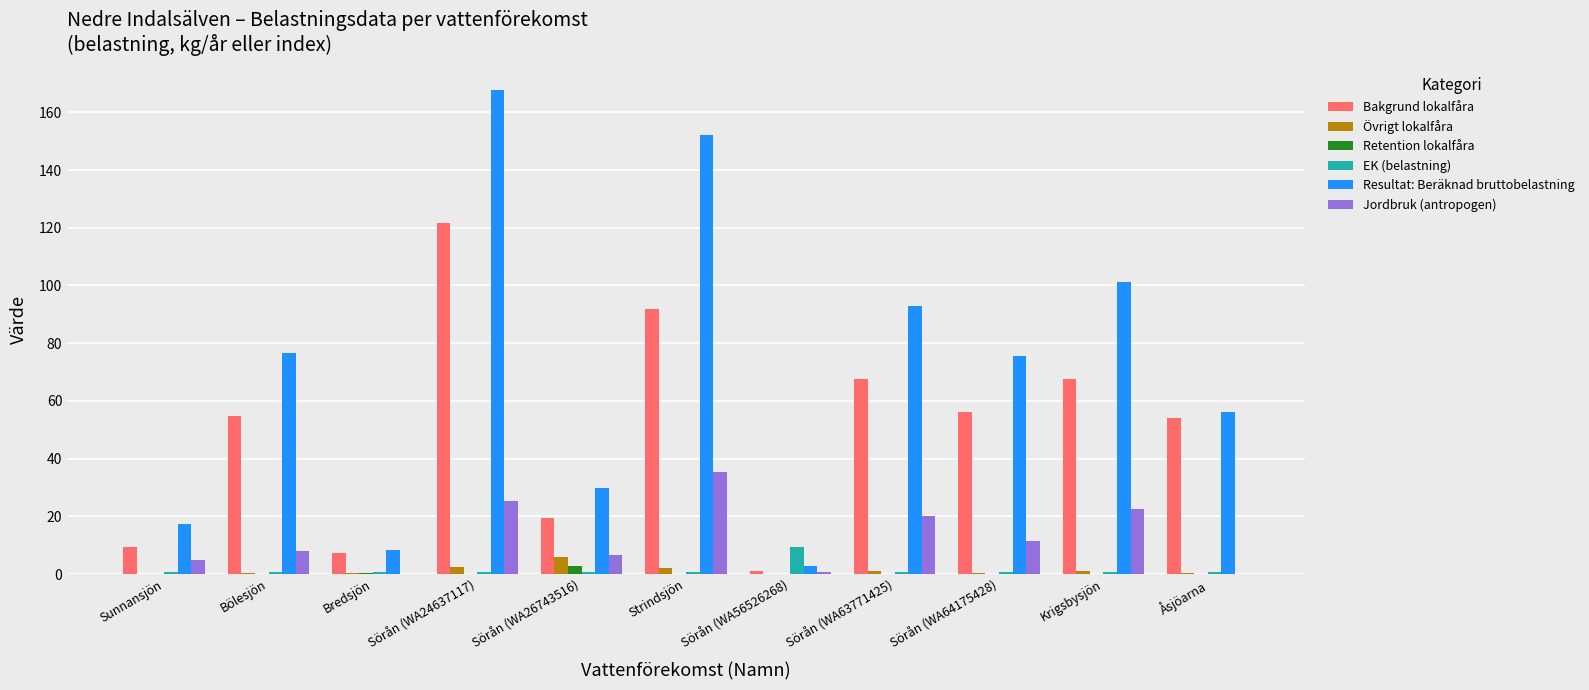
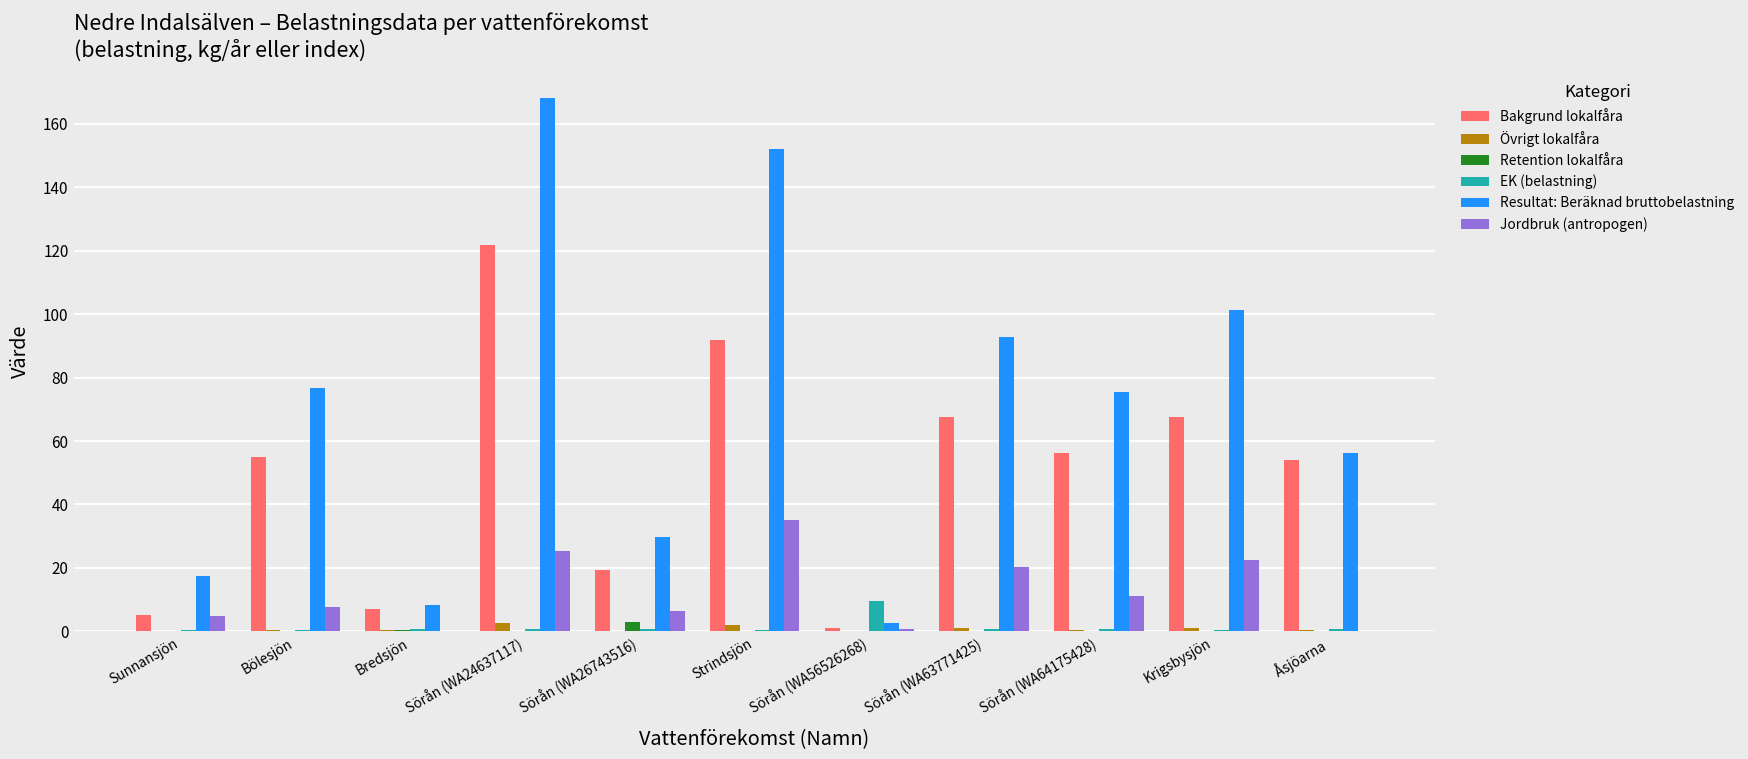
  {
    "Bakgrund lokalfåra": {
-     "Sunnansjön": 10,
+     "Sunnansjön": 5,
      "Bölesjön": 55,
      "Bredsjön": 7,
      "Sörån (WA24637117)": 122,
      "Sörån (WA26743516)": 20,
      "Strindsjön": 92,
      "Sörån (WA56526268)": 1,
      "Sörån (WA63771425)": 68,
      "Sörån (WA64175428)": 56,
      "Krigsbysjön": 68,
      "Åsjöarna": 54
    },
    "Övrigt lokalfåra": {
      "Sörån (WA24637117)": 3,
-     "Sörån (WA26743516)": 6,
+     "Sörån (WA26743516)": 0,
      "Strindsjön": 2,
      "Sörån (WA56526268)": 0,
      "Sörån (WA63771425)": 1,
      "Krigsbysjön": 1
    },
    "Retention lokalfåra": {
      "Sörån (WA26743516)": 3
    },
    "EK (belastning)": {
      "Sörån (WA56526268)": 10
    },
    "Resultat: Beräknad bruttobelastning": {
      "Sunnansjön": 17,
      "Bölesjön": 77,
      "Bredsjön": 8,
      "Sörån (WA24637117)": 168,
      "Sörån (WA26743516)": 30,
      "Strindsjön": 152,
      "Sörån (WA56526268)": 3,
      "Sörån (WA63771425)": 93,
      "Sörån (WA64175428)": 76,
      "Krigsbysjön": 101,
      "Åsjöarna": 56
    },
    "Jordbruk (antropogen)": {
      "Sunnansjön": 5,
      "Bölesjön": 8,
      "Bredsjön": 0,
      "Sörån (WA24637117)": 25,
      "Sörån (WA26743516)": 6,
      "Strindsjön": 35,
      "Sörån (WA63771425)": 20,
      "Sörån (WA64175428)": 11,
      "Krigsbysjön": 22,
      "Åsjöarna": 0
    }
  }
